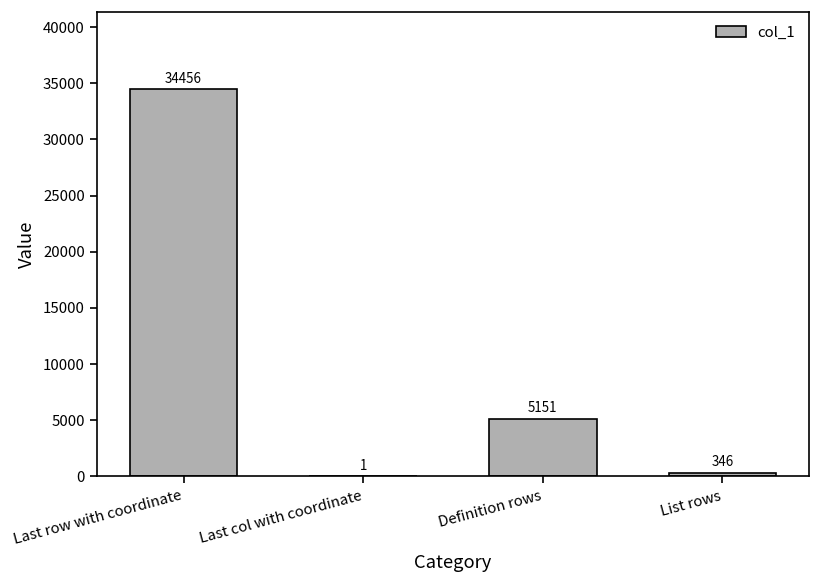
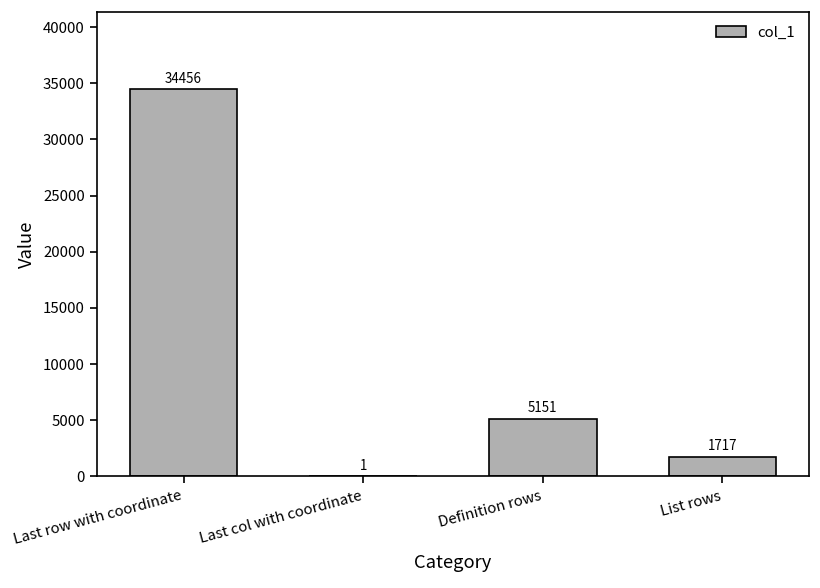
  {
    "Last row with coordinate": 34456,
    "Last col with coordinate": 1,
    "Definition rows": 5151,
-   "List rows": 346
+   "List rows": 1717
  }
